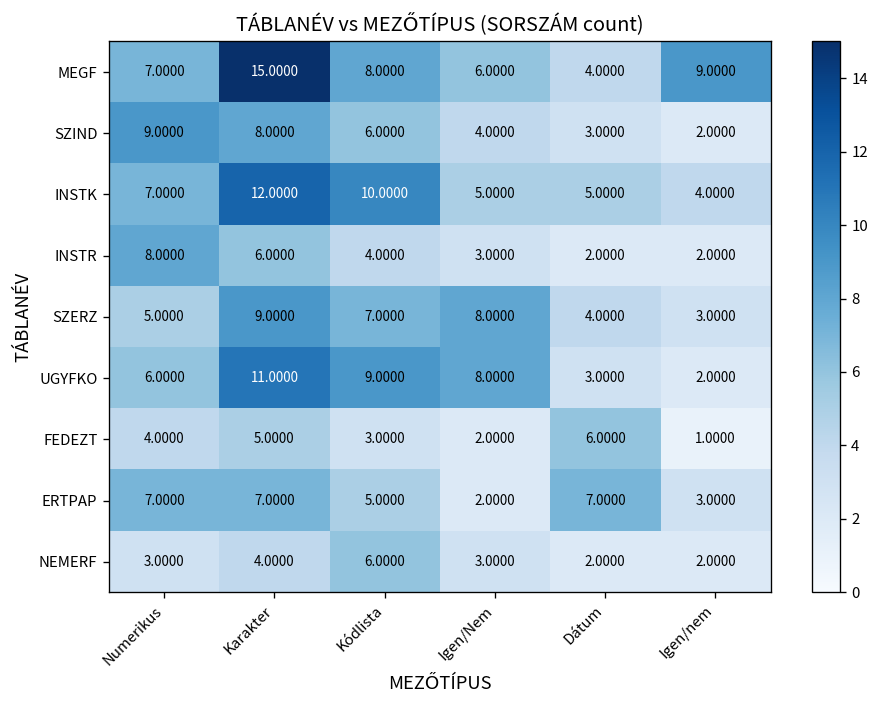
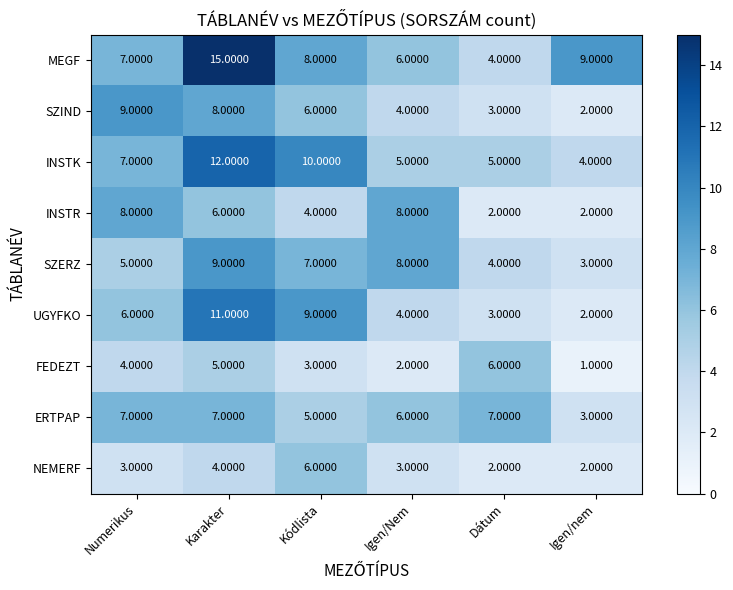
  {
    "MEGF": {
      "Numerikus": 7.0000,
      "Karakter": 15.0000,
      "Kódlista": 8.0000,
      "Igen/Nem": 6.0000,
      "Dátum": 4.0000,
      "Igen/nem": 9.0000
    },
    "SZIND": {
      "Numerikus": 9.0000,
      "Karakter": 8.0000,
      "Kódlista": 6.0000,
      "Igen/Nem": 4.0000,
      "Dátum": 3.0000,
      "Igen/nem": 2.0000
    },
    "INSTK": {
      "Numerikus": 7.0000,
      "Karakter": 12.0000,
      "Kódlista": 10.0000,
      "Igen/Nem": 5.0000,
      "Dátum": 5.0000,
      "Igen/nem": 4.0000
    },
    "INSTR": {
      "Numerikus": 8.0000,
      "Karakter": 6.0000,
      "Kódlista": 4.0000,
-     "Igen/Nem": 3.0000,
+     "Igen/Nem": 8.0000,
      "Dátum": 2.0000,
      "Igen/nem": 2.0000
    },
    "SZERZ": {
      "Numerikus": 5.0000,
      "Karakter": 9.0000,
      "Kódlista": 7.0000,
      "Igen/Nem": 8.0000,
      "Dátum": 4.0000,
      "Igen/nem": 3.0000
    },
    "UGYFKO": {
      "Numerikus": 6.0000,
      "Karakter": 11.0000,
      "Kódlista": 9.0000,
-     "Igen/Nem": 8.0000,
+     "Igen/Nem": 4.0000,
      "Dátum": 3.0000,
      "Igen/nem": 2.0000
    },
    "FEDEZT": {
      "Numerikus": 4.0000,
      "Karakter": 5.0000,
      "Kódlista": 3.0000,
      "Igen/Nem": 2.0000,
      "Dátum": 6.0000,
      "Igen/nem": 1.0000
    },
    "ERTPAP": {
      "Numerikus": 7.0000,
      "Karakter": 7.0000,
      "Kódlista": 5.0000,
-     "Igen/Nem": 2.0000,
+     "Igen/Nem": 6.0000,
      "Dátum": 7.0000,
      "Igen/nem": 3.0000
    },
    "NEMERF": {
      "Numerikus": 3.0000,
      "Karakter": 4.0000,
      "Kódlista": 6.0000,
      "Igen/Nem": 3.0000,
      "Dátum": 2.0000,
      "Igen/nem": 2.0000
    }
  }
